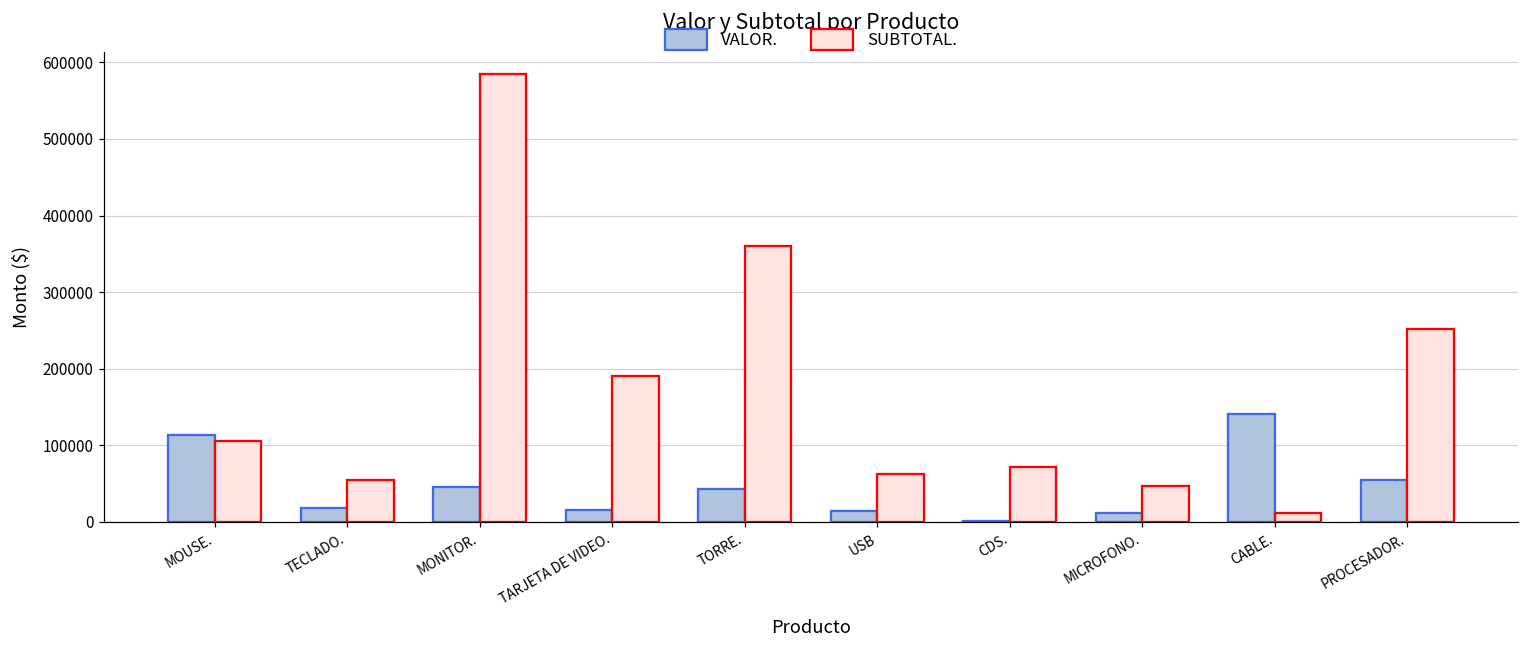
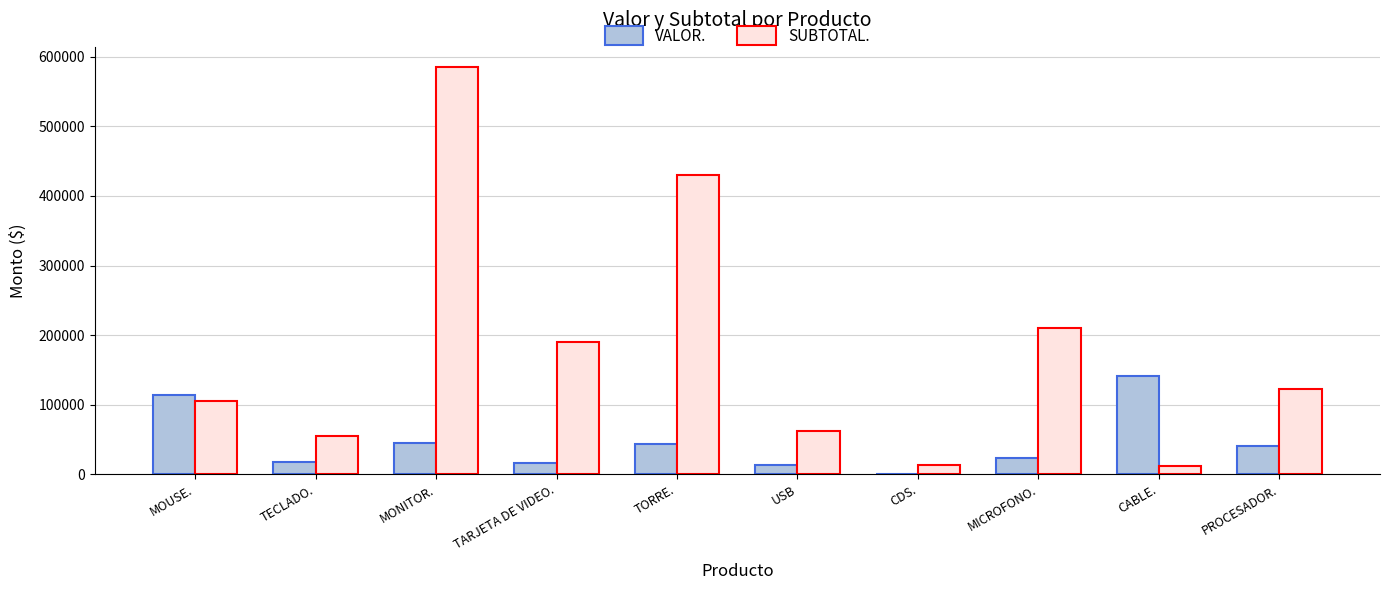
  {
    "VALOR.": {
      "MOUSE.": 110000,
      "TECLADO.": 20000,
      "MONITOR.": 50000,
      "TARJETA DE VIDEO.": 20000,
      "TORRE.": 40000,
      "USB": 10000,
-     "MICROFONO.": 10000,
+     "MICROFONO.": 20000,
      "CABLE.": 140000,
-     "PROCESADOR.": 60000
+     "PROCESADOR.": 40000
    },
    "SUBTOTAL.": {
      "MOUSE.": 110000,
      "TECLADO.": 50000,
      "MONITOR.": 590000,
      "TARJETA DE VIDEO.": 190000,
-     "TORRE.": 360000,
+     "TORRE.": 430000,
      "USB": 60000,
-     "CDS.": 70000,
-     "MICROFONO.": 50000,
+     "CDS.": 10000,
+     "MICROFONO.": 210000,
      "CABLE.": 10000,
-     "PROCESADOR.": 250000
+     "PROCESADOR.": 120000
    }
  }
